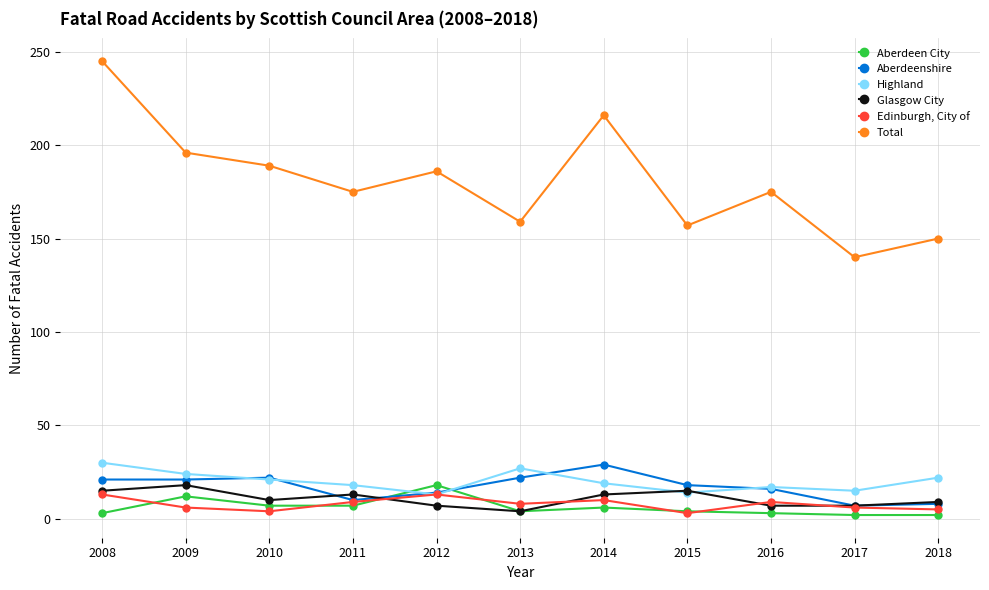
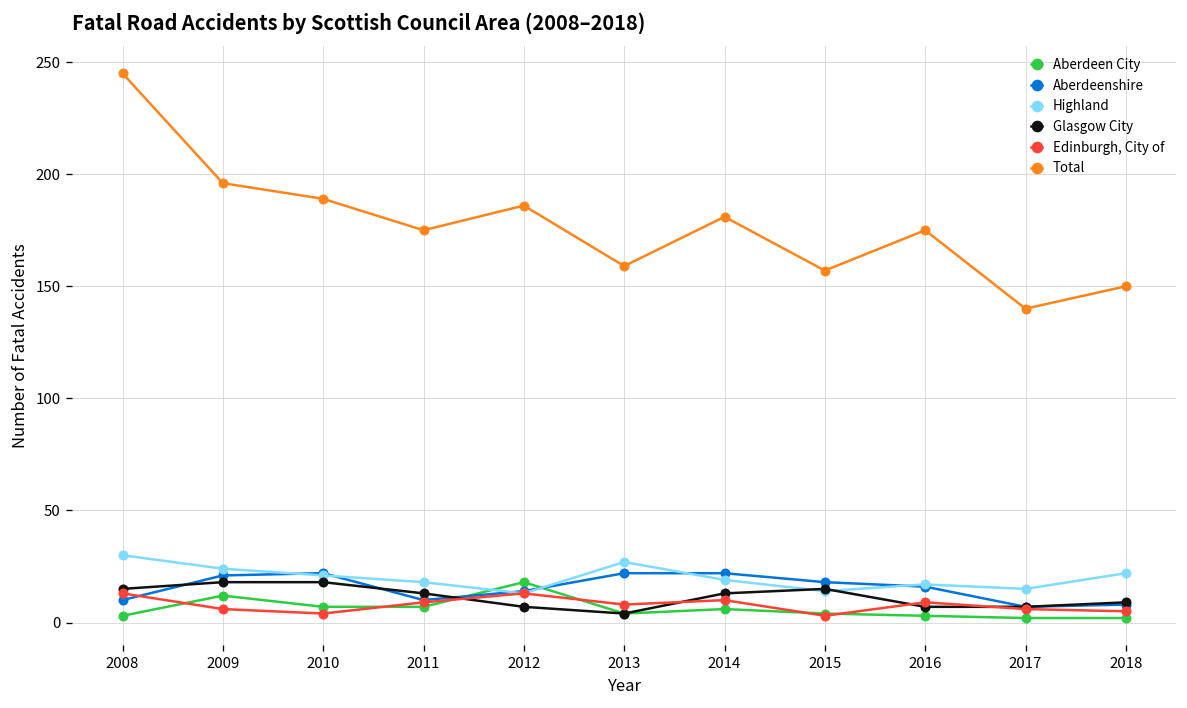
  {
    "Aberdeen City": {
      "2008": 3,
      "2009": 12,
      "2010": 7,
      "2011": 7,
      "2012": 18,
      "2014": 6,
      "2016": 3,
      "2017": 2,
      "2018": 2
    },
    "Aberdeenshire": {
-     "2008": 21,
+     "2008": 10,
      "2009": 21,
      "2013": 22,
-     "2014": 29,
+     "2014": 22,
      "2015": 18
    },
    "Highland": {
      "2008": 30,
      "2009": 24,
      "2011": 18,
      "2013": 27,
      "2014": 19,
      "2017": 15,
      "2018": 22
    },
    "Glasgow City": {
      "2008": 15,
      "2009": 18,
-     "2010": 10,
+     "2010": 18,
      "2011": 13,
      "2012": 7,
      "2014": 13,
      "2016": 7
    },
    "Edinburgh, City of": {
      "2008": 13,
      "2009": 6,
      "2010": 4,
      "2013": 8,
      "2014": 10,
      "2016": 9,
      "2018": 5
    },
    "Total": {
      "2008": 245,
      "2009": 196,
      "2010": 189,
      "2011": 175,
      "2012": 186,
      "2013": 159,
-     "2014": 216,
+     "2014": 181,
      "2015": 157,
      "2016": 175,
      "2017": 140,
      "2018": 150
    }
  }
